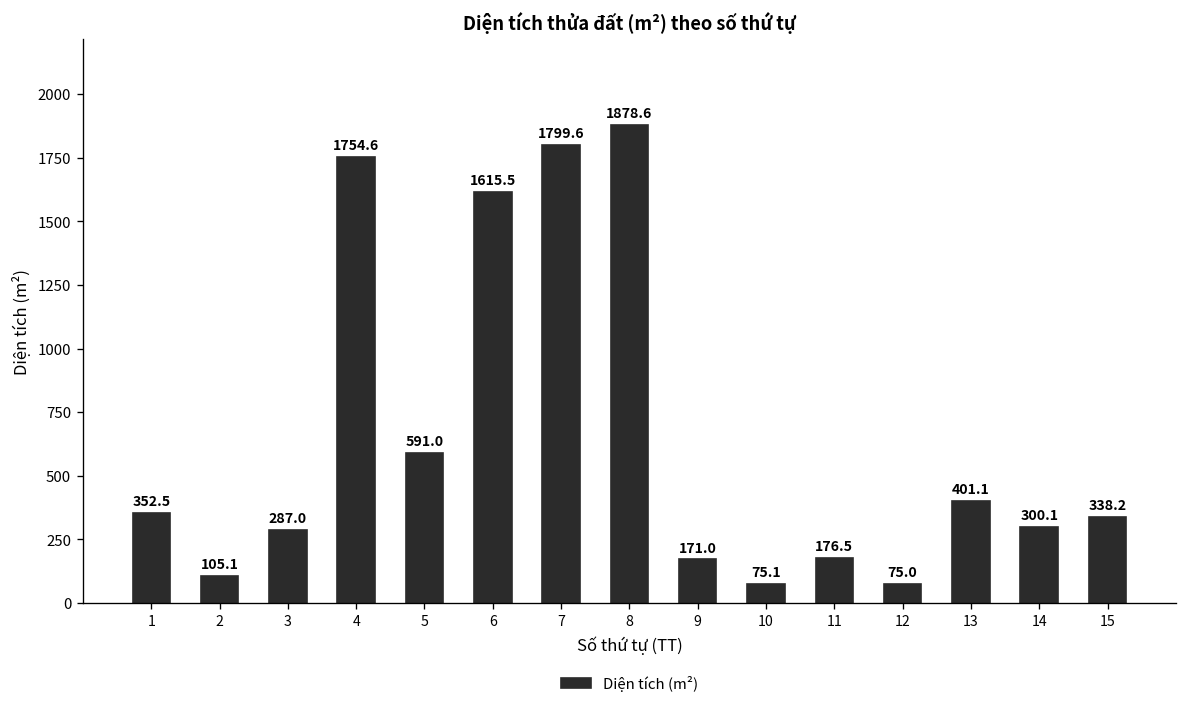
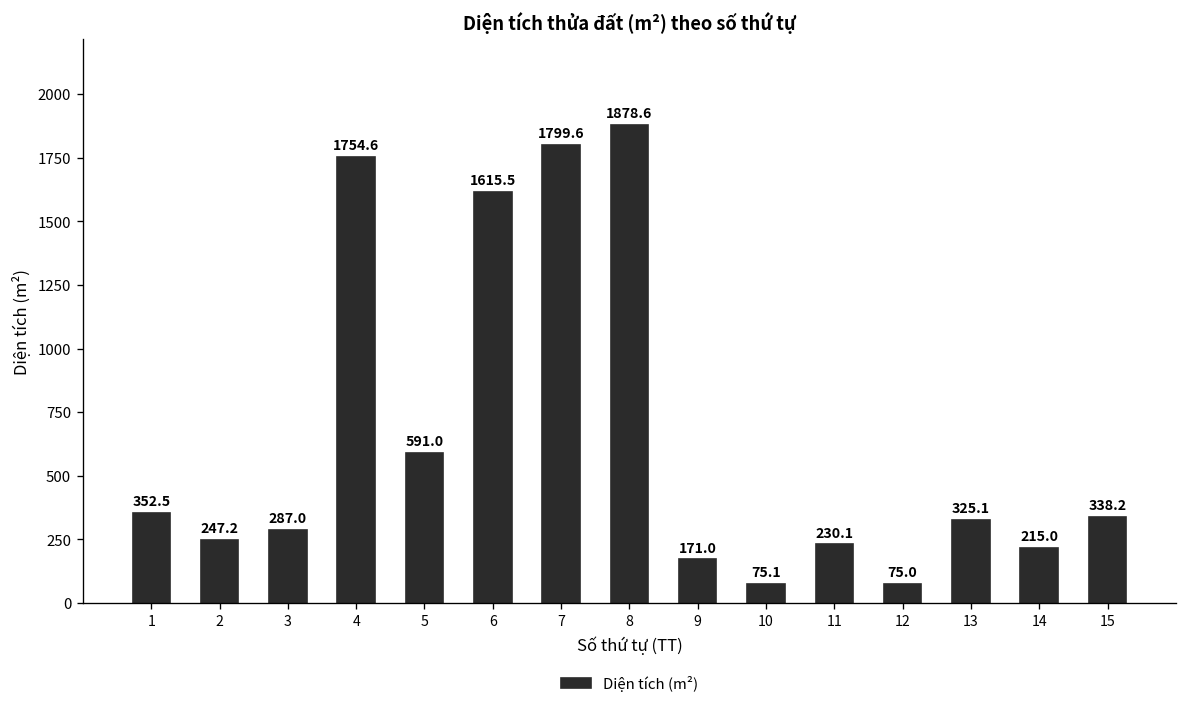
  {
    "1": 352.5,
-   "2": 105.1,
+   "2": 247.2,
    "3": 287.0,
    "4": 1754.6,
    "5": 591.0,
    "6": 1615.5,
    "7": 1799.6,
    "8": 1878.6,
    "9": 171.0,
    "10": 75.1,
-   "11": 176.5,
+   "11": 230.1,
    "12": 75.0,
-   "13": 401.1,
-   "14": 300.1,
+   "13": 325.1,
+   "14": 215.0,
    "15": 338.2
  }
